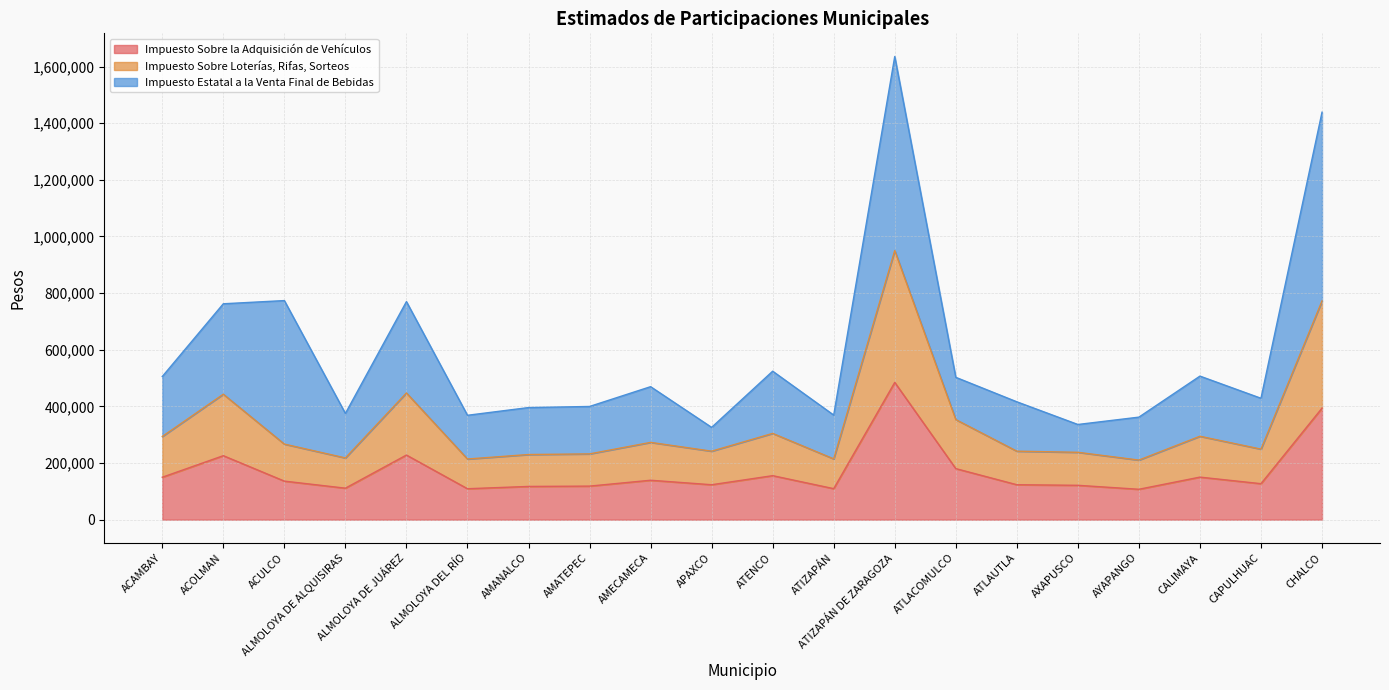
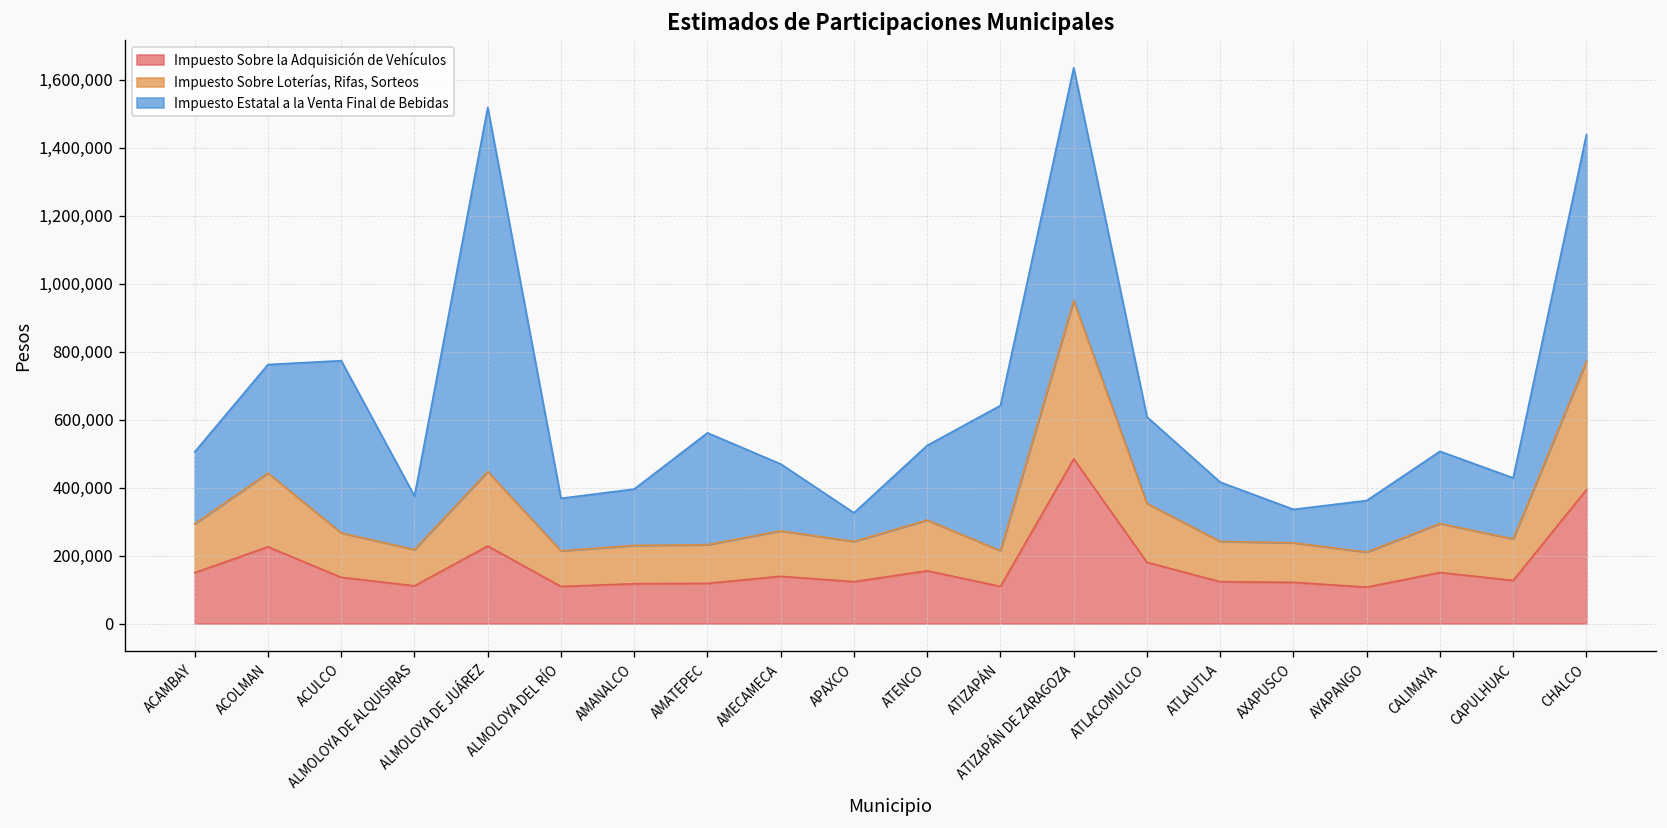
  {
    "Impuesto Estatal a la Venta Final de Bebidas": {
      "ACAMBAY": "210,000",
      "ACOLMAN": "320,000",
      "ACULCO": "510,000",
      "ALMOLOYA DE ALQUISIRAS": "160,000",
-     "ALMOLOYA DE JUÁREZ": "320,000",
+     "ALMOLOYA DE JUÁREZ": "1,070,000",
      "ALMOLOYA DEL RÍO": "150,000",
      "AMANALCO": "170,000",
-     "AMATEPEC": "170,000",
+     "AMATEPEC": "330,000",
      "AMECAMECA": "200,000",
      "APAXCO": "80,000",
      "ATENCO": "220,000",
-     "ATIZAPÁN": "150,000",
+     "ATIZAPÁN": "430,000",
      "ATIZAPÁN DE ZARAGOZA": "690,000",
-     "ATLACOMULCO": "150,000",
+     "ATLACOMULCO": "250,000",
      "ATLAUTLA": "170,000",
      "AXAPUSCO": "100,000",
      "AYAPANGO": "150,000",
      "CALIMAYA": "210,000",
      "CAPULHUAC": "180,000",
      "CHALCO": "670,000"
    }
  }
